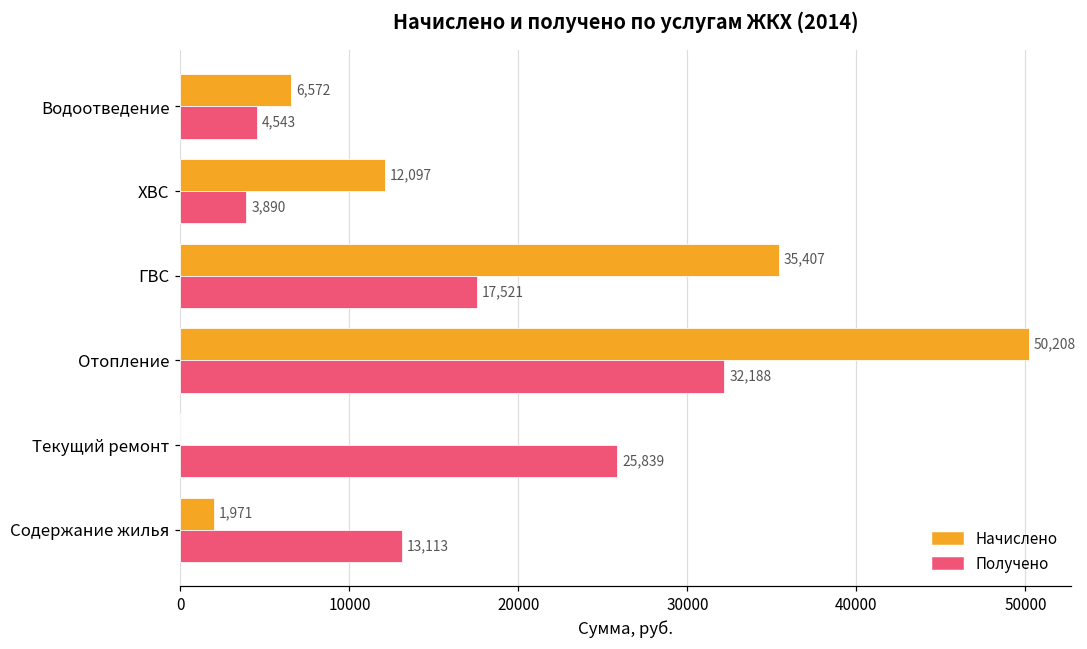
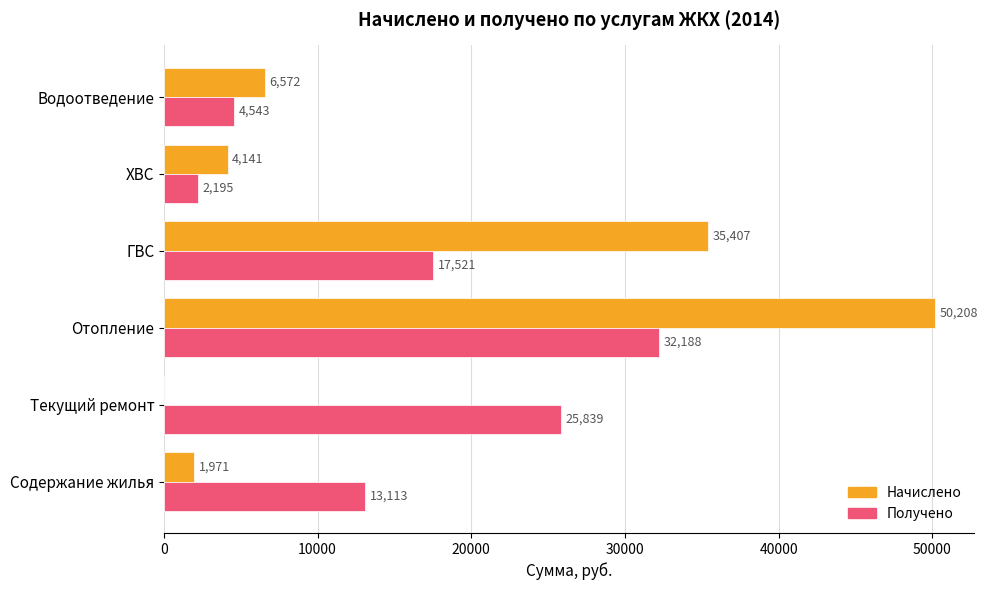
  {
    "Начислено": {
      "Водоотведение": "6,572",
-     "ХВС": "12,097",
+     "ХВС": "4,141",
      "ГВС": "35,407",
      "Отопление": "50,208",
      "Содержание жилья": "1,971"
    },
    "Получено": {
      "Водоотведение": "4,543",
-     "ХВС": "3,890",
+     "ХВС": "2,195",
      "ГВС": "17,521",
      "Отопление": "32,188",
      "Текущий ремонт": "25,839",
      "Содержание жилья": "13,113"
    }
  }
